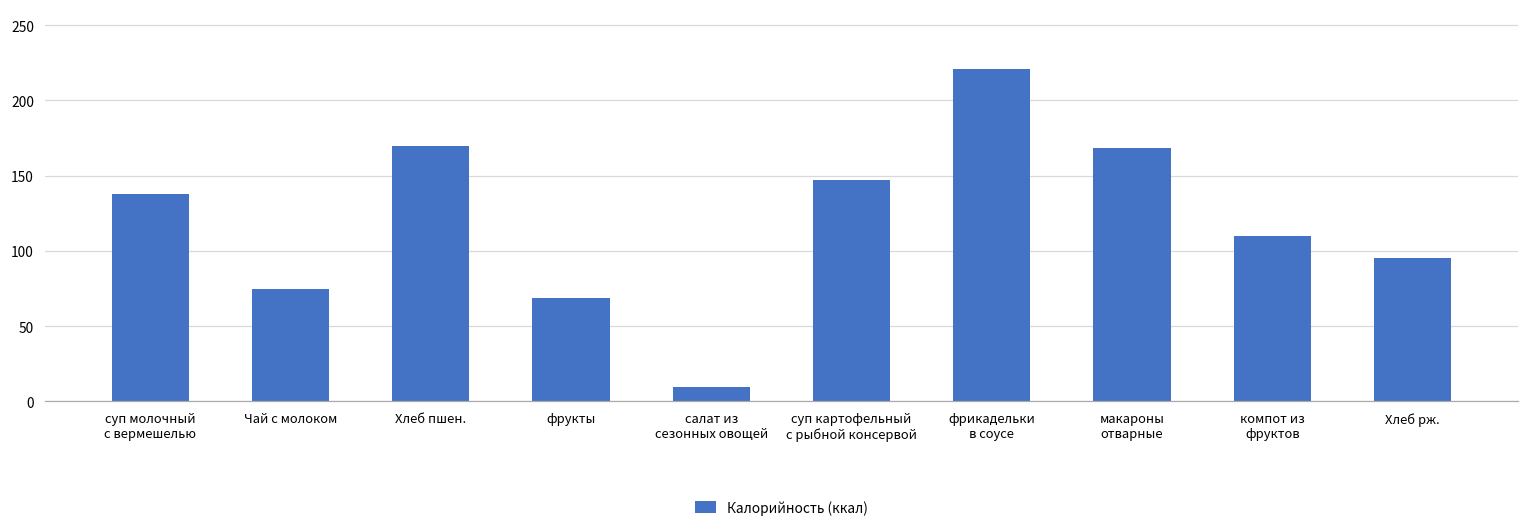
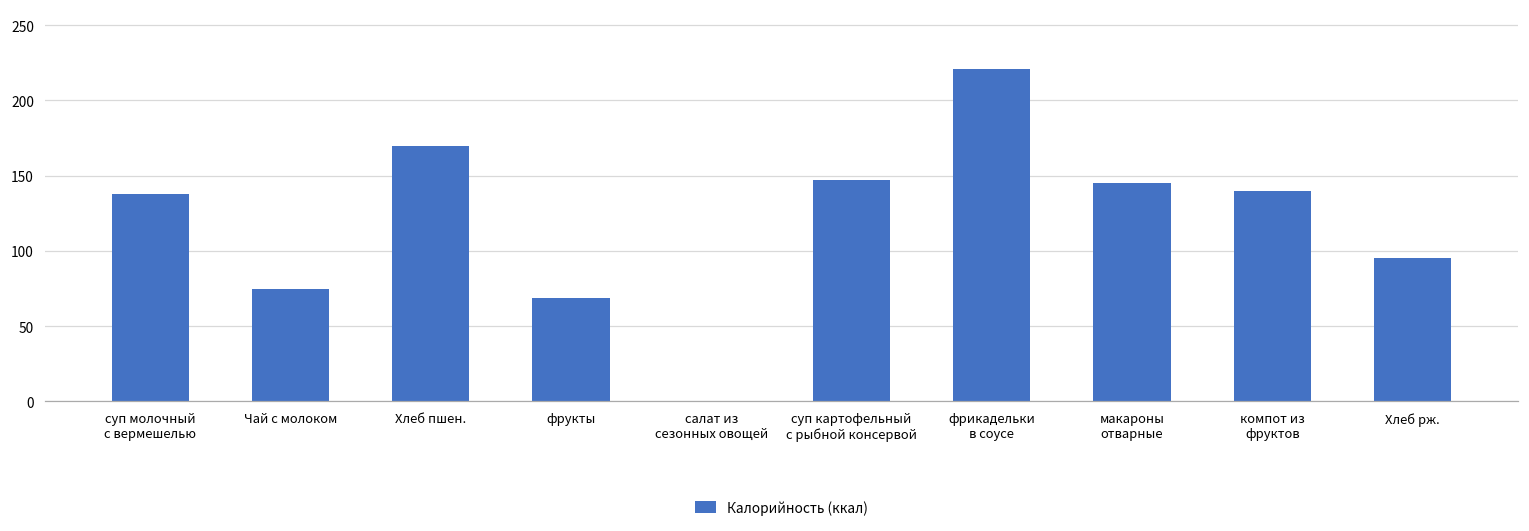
  {
    "суп молочный с вермешелью": 138,
    "Чай с молоком": 75,
    "Хлеб пшен.": 170,
    "фрукты": 69,
-   "салат из сезонных овощей": 10,
+   "салат из сезонных овощей": 1,
    "суп картофельный с рыбной консервой": 147,
    "фрикадельки в соусе": 221,
-   "макароны отварные": 168,
-   "компот из фруктов": 110,
+   "макароны отварные": 145,
+   "компот из фруктов": 140,
    "Хлеб рж.": 95
  }
